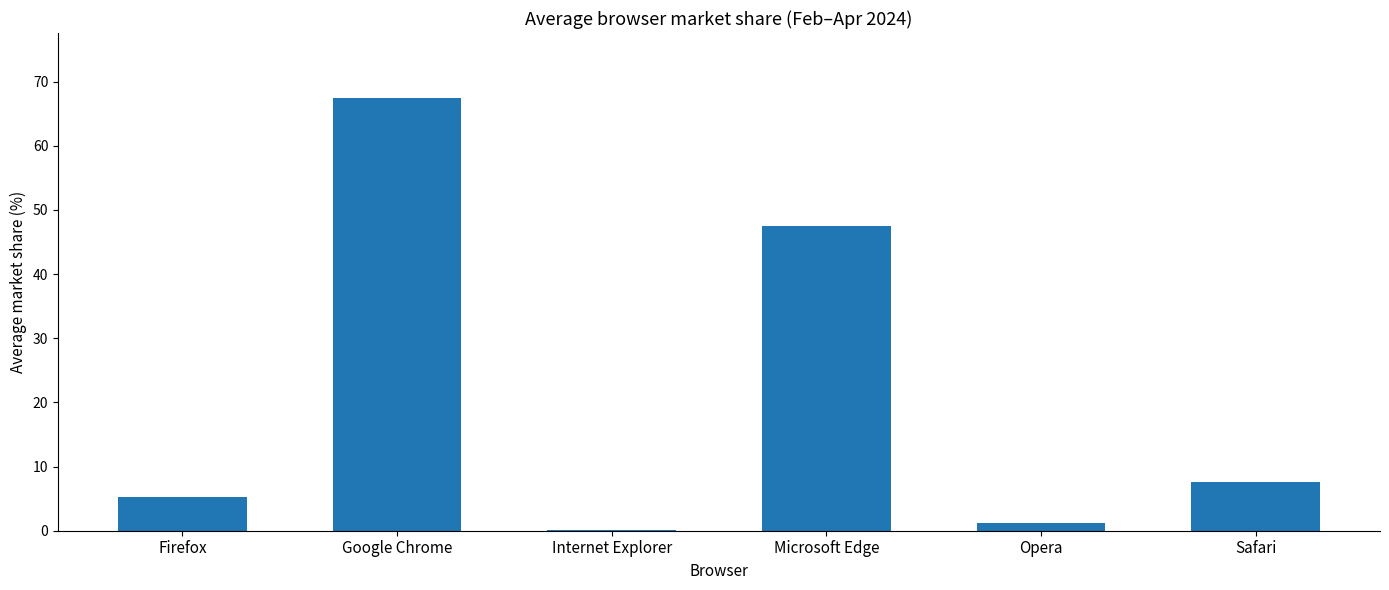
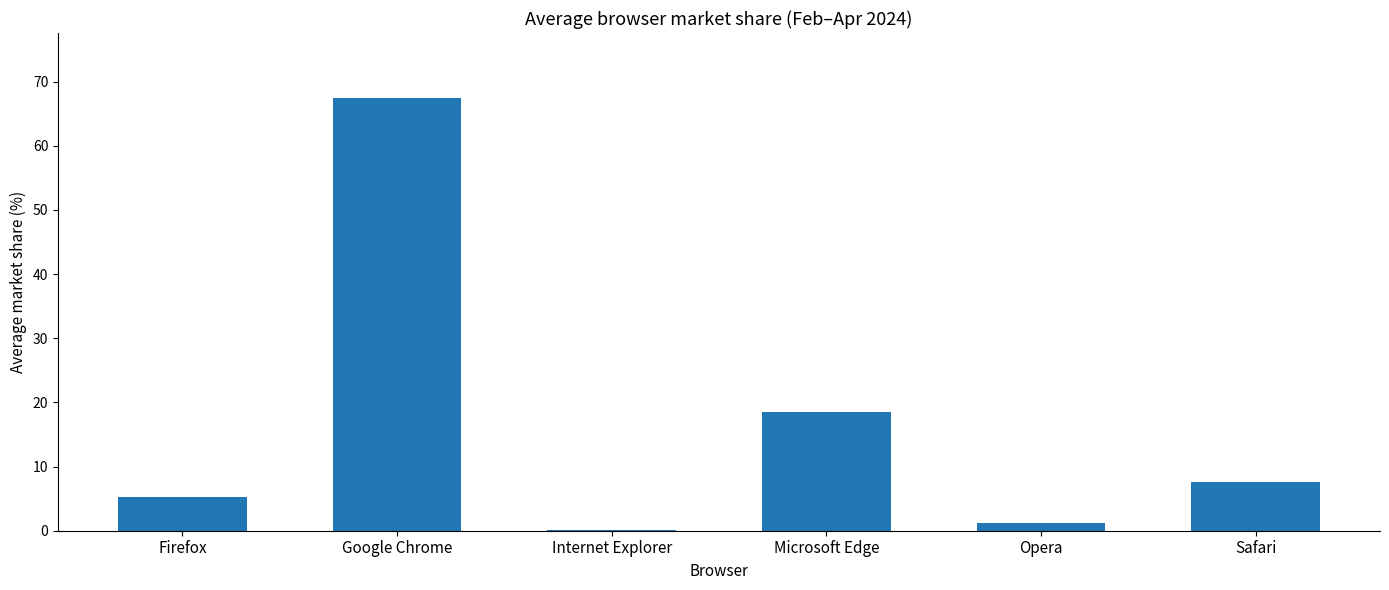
  {
    "Firefox": 5,
    "Google Chrome": 67,
-   "Microsoft Edge": 48,
+   "Microsoft Edge": 18,
    "Opera": 1,
    "Safari": 8
  }
